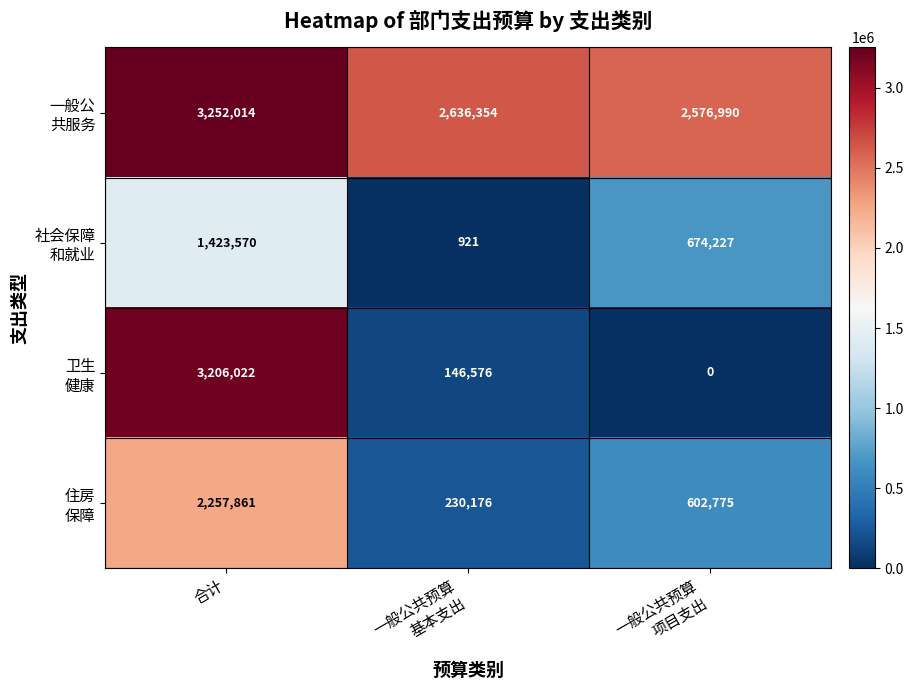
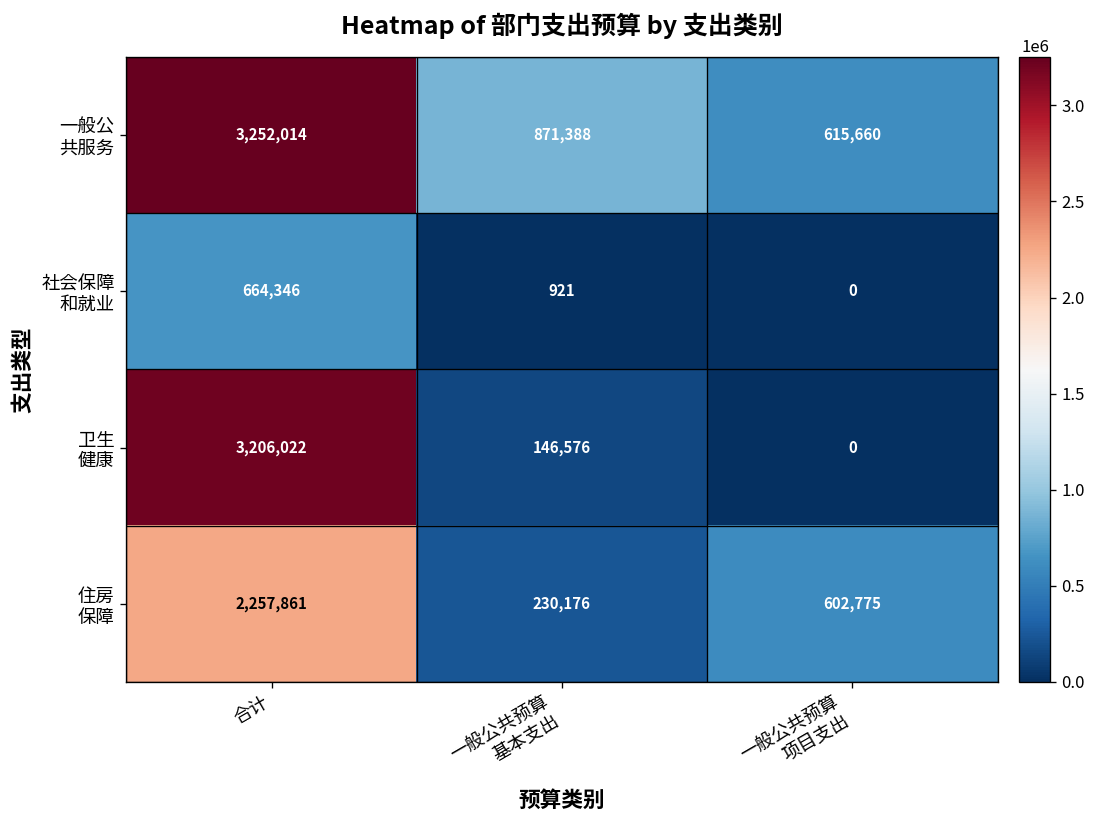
  {
    "一般公 共服务": {
      "合计": "3,252,014",
-     "一般公共预算 基本支出": "2,636,354",
-     "一般公共预算 项目支出": "2,576,990"
+     "一般公共预算 基本支出": "871,388",
+     "一般公共预算 项目支出": "615,660"
    },
    "社会保障 和就业": {
-     "合计": "1,423,570",
+     "合计": "664,346",
      "一般公共预算 基本支出": "921",
-     "一般公共预算 项目支出": "674,227"
+     "一般公共预算 项目支出": "0"
    },
    "卫生 健康": {
      "合计": "3,206,022",
      "一般公共预算 基本支出": "146,576",
      "一般公共预算 项目支出": "0"
    },
    "住房 保障": {
      "合计": "2,257,861",
      "一般公共预算 基本支出": "230,176",
      "一般公共预算 项目支出": "602,775"
    }
  }
